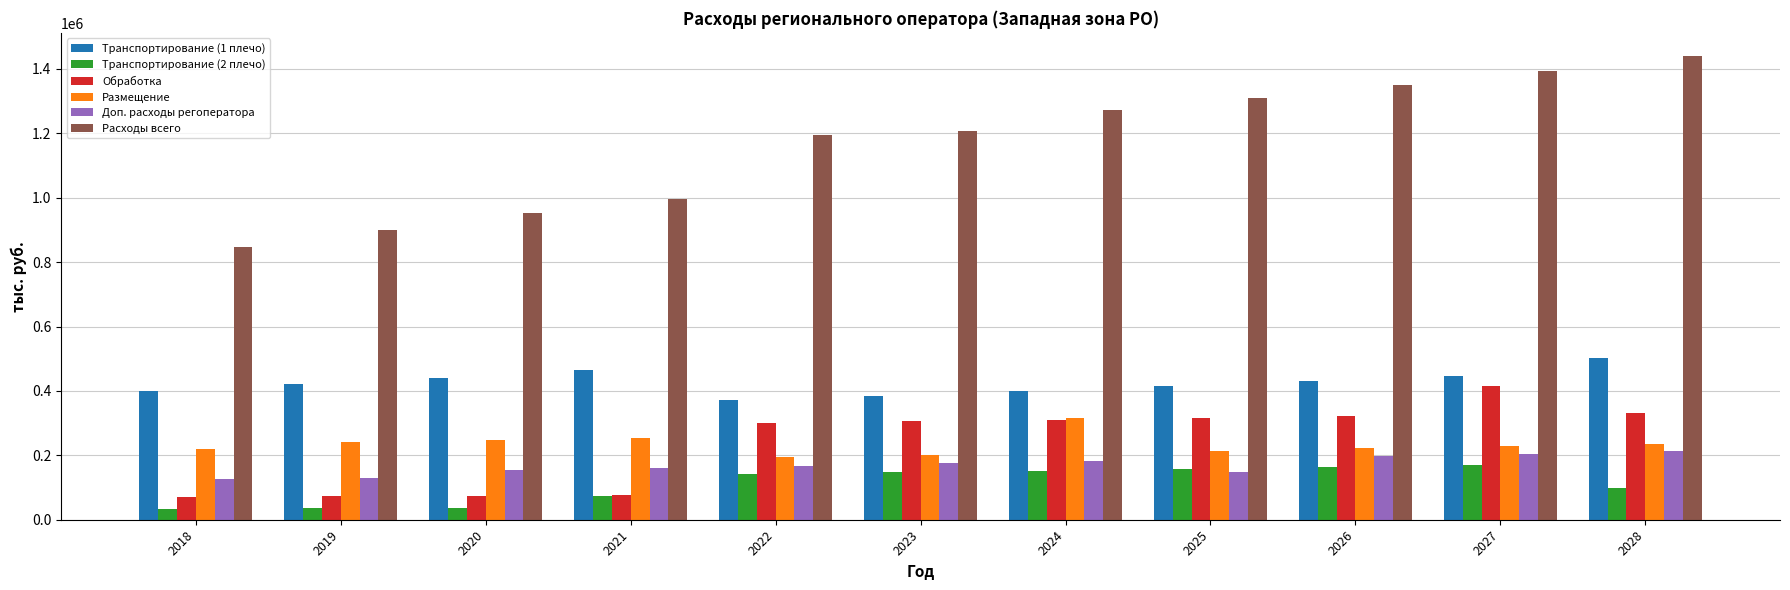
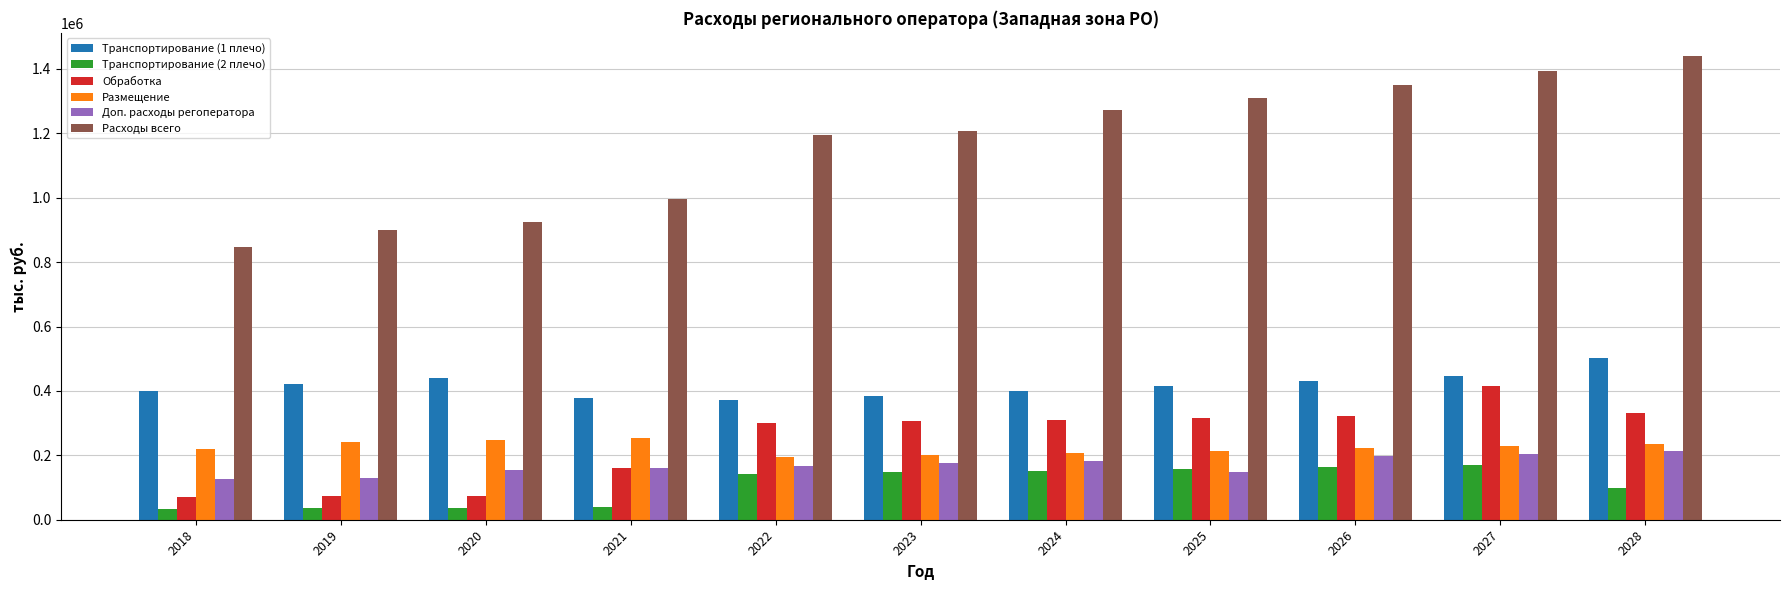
  {
    "Транспортирование (1 плечо)": {
      "2018": 400000,
      "2019": 420000,
      "2020": 440000,
-     "2021": 470000,
+     "2021": 380000,
      "2022": 370000,
      "2023": 390000,
      "2024": 400000,
      "2025": 410000,
      "2026": 430000,
      "2027": 450000,
      "2028": 500000
    },
    "Транспортирование (2 плечо)": {
      "2018": 30000,
      "2019": 40000,
      "2020": 40000,
-     "2021": 70000,
+     "2021": 40000,
      "2022": 140000,
      "2023": 150000,
      "2024": 150000,
      "2025": 160000,
      "2026": 160000,
      "2027": 170000,
      "2028": 100000
    },
    "Обработка": {
      "2018": 70000,
      "2019": 70000,
      "2020": 70000,
-     "2021": 80000,
+     "2021": 160000,
      "2022": 300000,
      "2023": 310000,
      "2024": 310000,
      "2025": 320000,
      "2026": 320000,
      "2027": 410000,
      "2028": 330000
    },
    "Размещение": {
      "2018": 220000,
      "2019": 240000,
      "2020": 250000,
      "2021": 250000,
      "2022": 200000,
      "2023": 200000,
-     "2024": 320000,
+     "2024": 210000,
      "2025": 210000,
      "2026": 220000,
      "2027": 230000,
      "2028": 240000
    },
    "Доп. расходы регоператора": {
      "2018": 130000,
      "2019": 130000,
      "2020": 150000,
      "2021": 160000,
      "2022": 170000,
      "2023": 180000,
      "2024": 180000,
      "2025": 150000,
      "2026": 200000,
      "2027": 200000,
      "2028": 210000
    },
    "Расходы всего": {
      "2018": 850000,
      "2019": 900000,
-     "2020": 950000,
+     "2020": 920000,
      "2021": 1000000,
      "2022": 1190000,
      "2023": 1210000,
      "2024": 1270000,
      "2025": 1310000,
      "2026": 1350000,
      "2027": 1390000,
      "2028": 1440000
    }
  }
